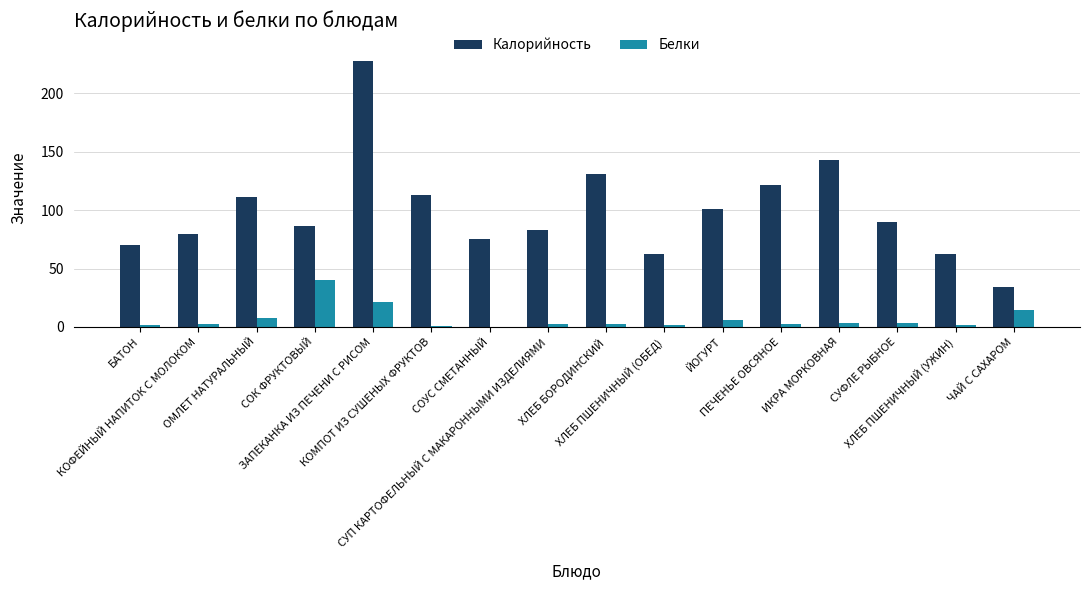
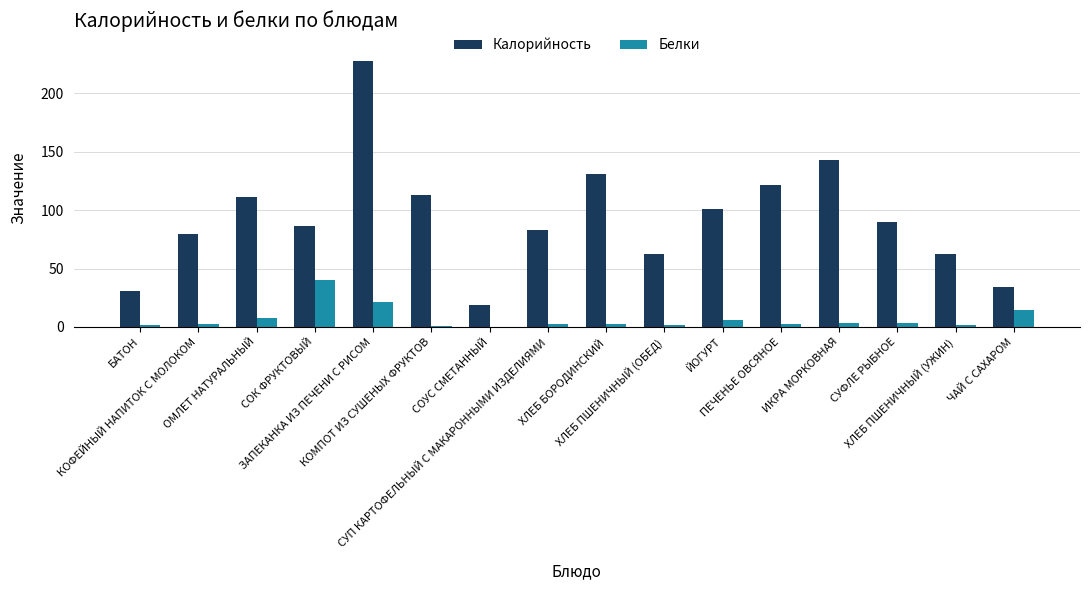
  {
    "Калорийность": {
-     "БАТОН": 70,
+     "БАТОН": 31,
      "КОФЕЙНЫЙ НАПИТОК С МОЛОКОМ": 79,
      "ОМЛЕТ НАТУРАЛЬНЫЙ": 111,
      "СОК ФРУКТОВЫЙ": 86,
      "ЗАПЕКАНКА ИЗ ПЕЧЕНИ С РИСОМ": 228,
      "КОМПОТ ИЗ СУШЕНЫХ ФРУКТОВ": 113,
-     "СОУС СМЕТАННЫЙ": 75,
+     "СОУС СМЕТАННЫЙ": 19,
      "СУП КАРТОФЕЛЬНЫЙ С МАКАРОННЫМИ ИЗДЕЛИЯМИ": 83,
      "ХЛЕБ БОРОДИНСКИЙ": 131,
      "ХЛЕБ ПШЕНИЧНЫЙ (ОБЕД)": 63,
      "ЙОГУРТ": 101,
      "ПЕЧЕНЬЕ ОВСЯНОЕ": 122,
      "ИКРА МОРКОВНАЯ": 143,
      "СУФЛЕ РЫБНОЕ": 90,
      "ХЛЕБ ПШЕНИЧНЫЙ (УЖИН)": 63,
      "ЧАЙ С САХАРОМ": 34
    },
    "Белки": {
      "КОФЕЙНЫЙ НАПИТОК С МОЛОКОМ": 3,
      "ОМЛЕТ НАТУРАЛЬНЫЙ": 7,
      "СОК ФРУКТОВЫЙ": 40,
      "ЗАПЕКАНКА ИЗ ПЕЧЕНИ С РИСОМ": 22,
      "СУП КАРТОФЕЛЬНЫЙ С МАКАРОННЫМИ ИЗДЕЛИЯМИ": 2,
      "ХЛЕБ БОРОДИНСКИЙ": 3,
      "ЙОГУРТ": 6,
      "ПЕЧЕНЬЕ ОВСЯНОЕ": 2,
      "ИКРА МОРКОВНАЯ": 3,
      "СУФЛЕ РЫБНОЕ": 4,
      "ЧАЙ С САХАРОМ": 14
    }
  }
